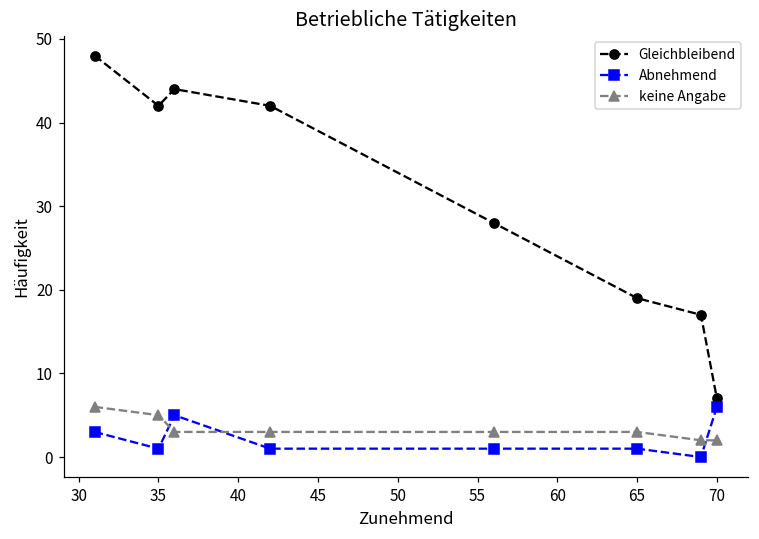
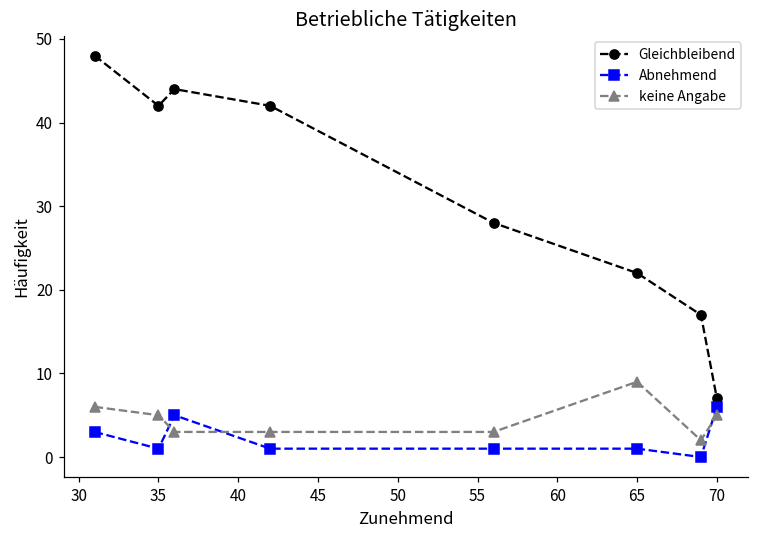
  {
    "Gleichbleibend": {
      "35": 42,
-     "65": 19,
+     "65": 22,
      "70": 7
    },
    "Abnehmend": {
      "35": 1,
      "65": 1,
      "70": 6
    },
    "keine Angabe": {
      "35": 5,
-     "65": 3,
-     "70": 2
+     "65": 9,
+     "70": 5
    }
  }
